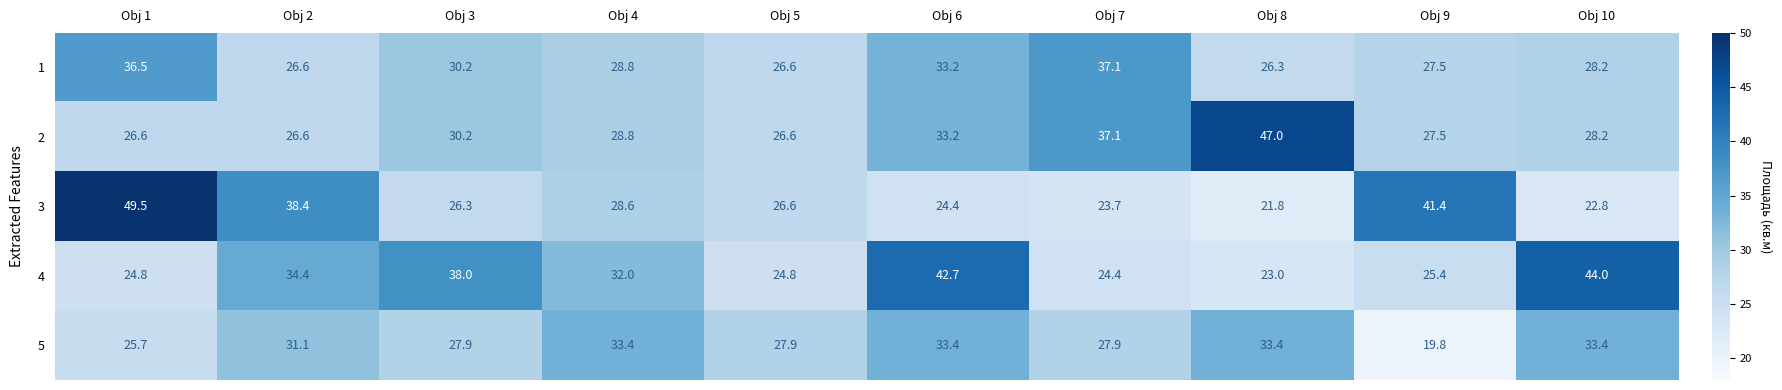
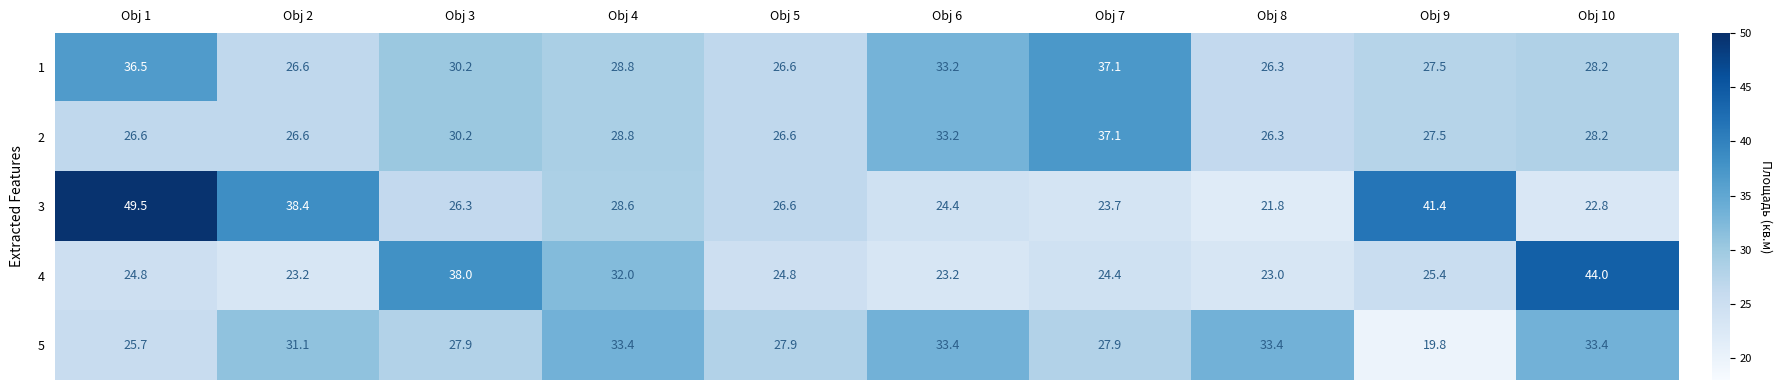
  {
    "1": {
      "Obj 1": 36.5,
      "Obj 2": 26.6,
      "Obj 3": 30.2,
      "Obj 4": 28.8,
      "Obj 5": 26.6,
      "Obj 6": 33.2,
      "Obj 7": 37.1,
      "Obj 8": 26.3,
      "Obj 9": 27.5,
      "Obj 10": 28.2
    },
    "2": {
      "Obj 1": 26.6,
      "Obj 2": 26.6,
      "Obj 3": 30.2,
      "Obj 4": 28.8,
      "Obj 5": 26.6,
      "Obj 6": 33.2,
      "Obj 7": 37.1,
-     "Obj 8": 47.0,
+     "Obj 8": 26.3,
      "Obj 9": 27.5,
      "Obj 10": 28.2
    },
    "3": {
      "Obj 1": 49.5,
      "Obj 2": 38.4,
      "Obj 3": 26.3,
      "Obj 4": 28.6,
      "Obj 5": 26.6,
      "Obj 6": 24.4,
      "Obj 7": 23.7,
      "Obj 8": 21.8,
      "Obj 9": 41.4,
      "Obj 10": 22.8
    },
    "4": {
      "Obj 1": 24.8,
-     "Obj 2": 34.4,
+     "Obj 2": 23.2,
      "Obj 3": 38.0,
      "Obj 4": 32.0,
      "Obj 5": 24.8,
-     "Obj 6": 42.7,
+     "Obj 6": 23.2,
      "Obj 7": 24.4,
      "Obj 8": 23.0,
      "Obj 9": 25.4,
      "Obj 10": 44.0
    },
    "5": {
      "Obj 1": 25.7,
      "Obj 2": 31.1,
      "Obj 3": 27.9,
      "Obj 4": 33.4,
      "Obj 5": 27.9,
      "Obj 6": 33.4,
      "Obj 7": 27.9,
      "Obj 8": 33.4,
      "Obj 9": 19.8,
      "Obj 10": 33.4
    }
  }
